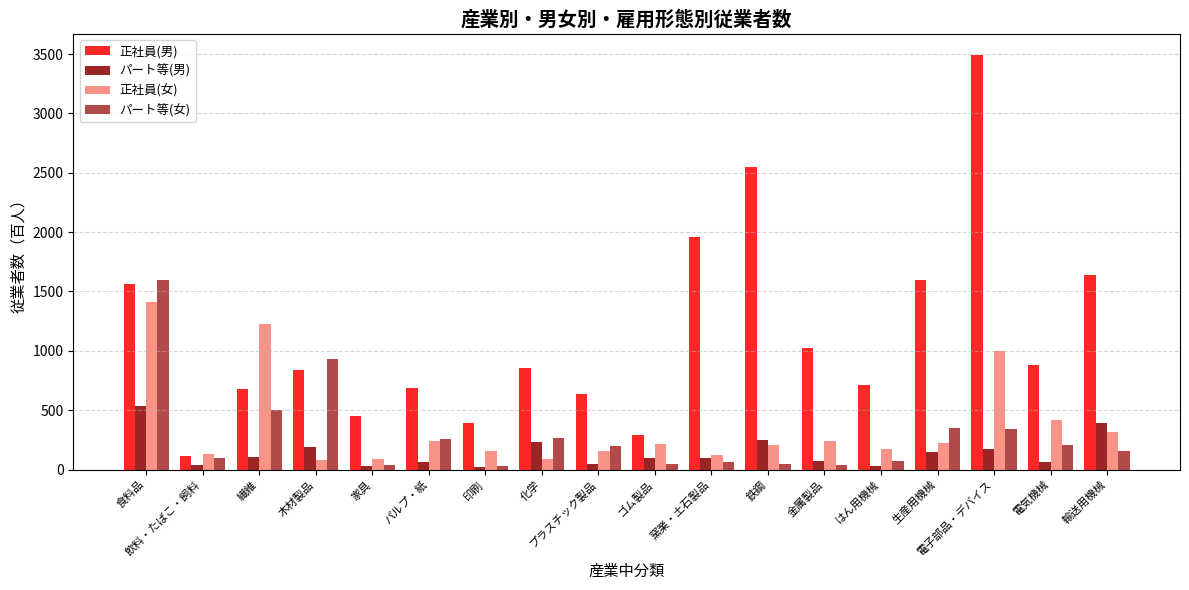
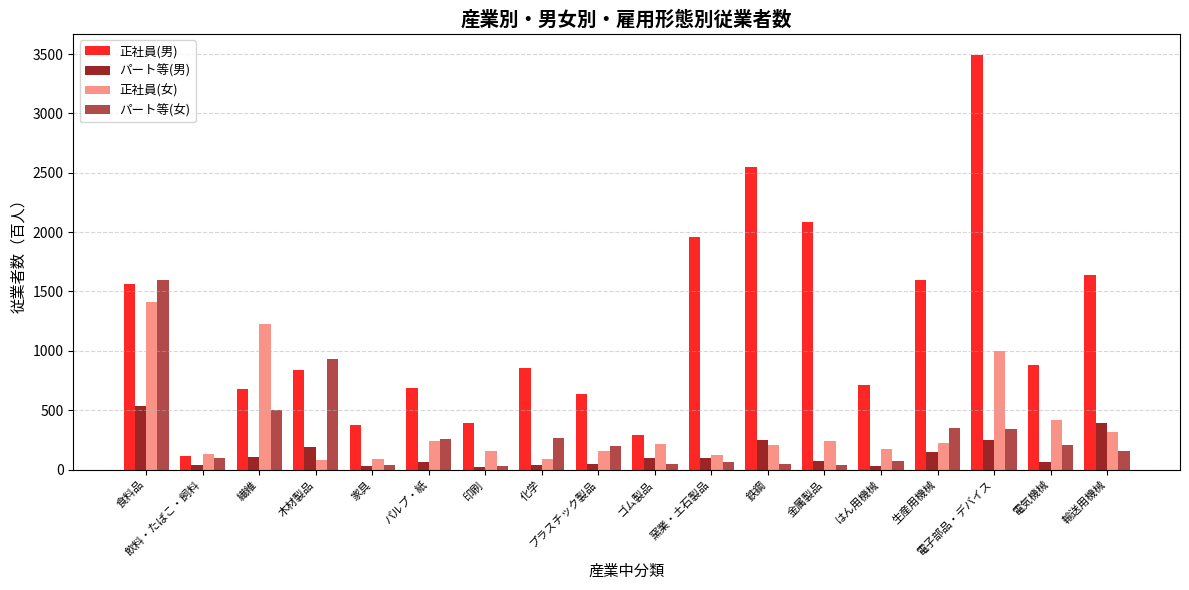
  {
    "正社員(男)": {
      "食料品": 1570,
      "飲料・たばこ・飼料": 120,
      "繊維": 680,
      "木材製品": 840,
-     "家具": 450,
+     "家具": 380,
      "パルプ・紙": 690,
      "印刷": 390,
      "化学": 860,
      "プラスチック製品": 640,
      "ゴム製品": 290,
      "窯業・土石製品": 1960,
      "鉄鋼": 2550,
-     "金属製品": 1020,
+     "金属製品": 2090,
      "はん用機械": 710,
      "生産用機械": 1600,
      "電子部品・デバイス": 3500,
      "電気機械": 880,
      "輸送用機械": 1640
    },
    "パート等(男)": {
      "食料品": 540,
      "飲料・たばこ・飼料": 40,
      "繊維": 110,
      "木材製品": 190,
      "家具": 30,
      "パルプ・紙": 70,
      "印刷": 20,
-     "化学": 230,
+     "化学": 40,
      "プラスチック製品": 40,
      "ゴム製品": 100,
      "窯業・土石製品": 100,
      "鉄鋼": 250,
      "金属製品": 70,
      "はん用機械": 30,
      "生産用機械": 150,
-     "電子部品・デバイス": 170,
+     "電子部品・デバイス": 250,
      "電気機械": 70,
      "輸送用機械": 390
    },
    "正社員(女)": {
      "食料品": 1410,
      "飲料・たばこ・飼料": 130,
      "繊維": 1230,
      "木材製品": 80,
      "家具": 90,
      "パルプ・紙": 240,
      "印刷": 150,
      "化学": 90,
      "プラスチック製品": 150,
      "ゴム製品": 220,
      "窯業・土石製品": 120,
      "鉄鋼": 210,
      "金属製品": 240,
      "はん用機械": 170,
      "生産用機械": 220,
      "電子部品・デバイス": 1000,
      "電気機械": 420,
      "輸送用機械": 320
    },
    "パート等(女)": {
      "食料品": 1600,
      "飲料・たばこ・飼料": 90,
      "繊維": 500,
      "木材製品": 940,
      "家具": 40,
      "パルプ・紙": 260,
      "印刷": 30,
      "化学": 270,
      "プラスチック製品": 200,
      "ゴム製品": 50,
      "窯業・土石製品": 70,
      "鉄鋼": 50,
      "金属製品": 40,
      "はん用機械": 70,
      "生産用機械": 350,
      "電子部品・デバイス": 340,
      "電気機械": 200,
      "輸送用機械": 150
    }
  }
